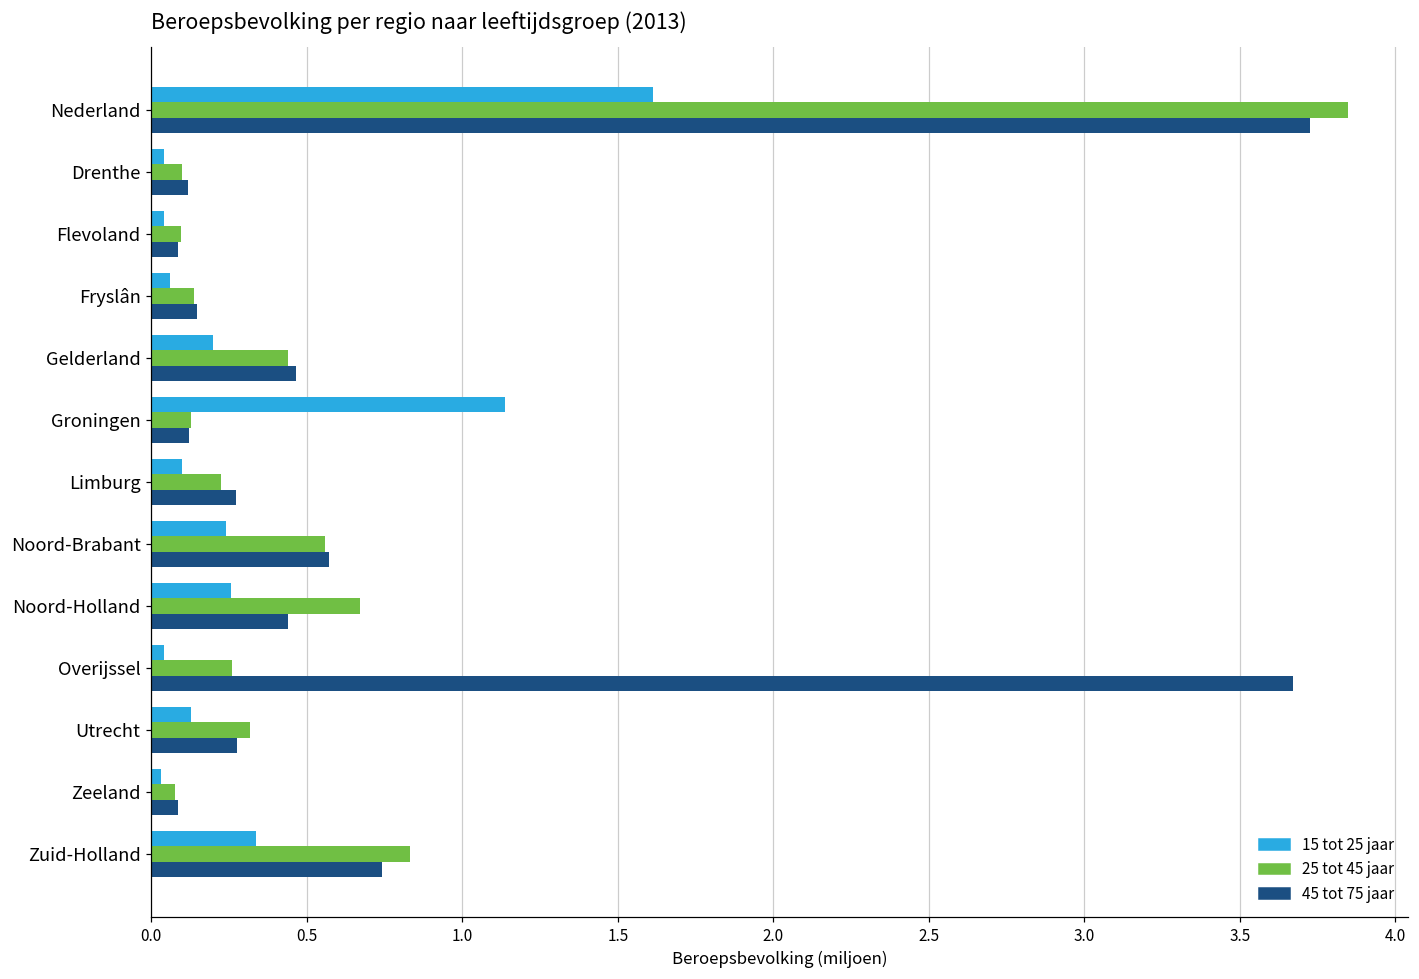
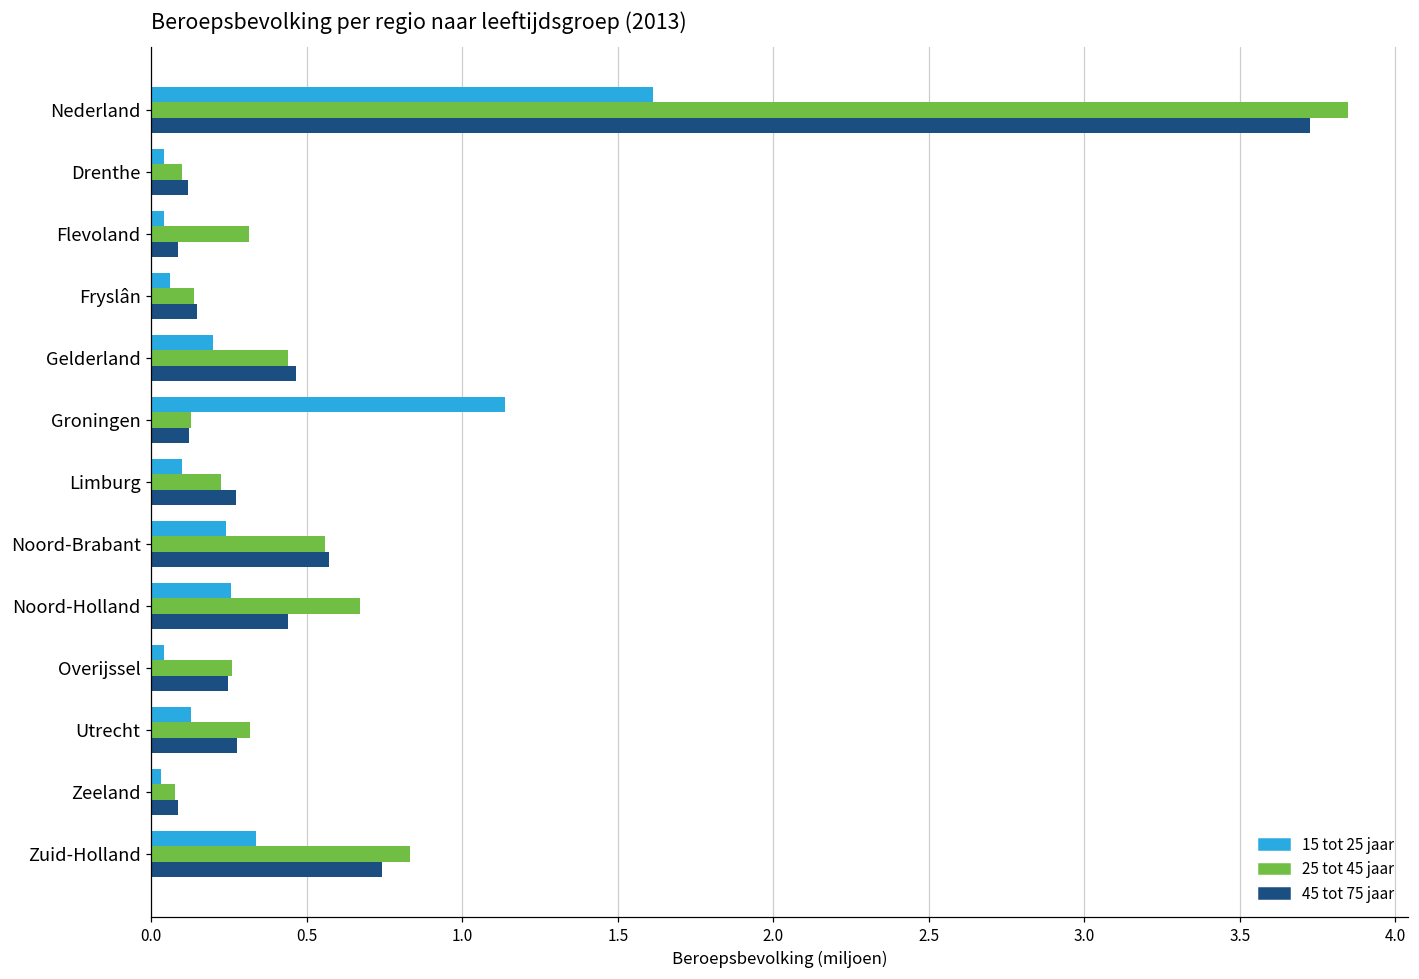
  {
    "15 tot 25 jaar": {
      "Nederland": 1.61,
      "Drenthe": 0.04,
      "Flevoland": 0.04,
      "Fryslân": 0.06,
      "Gelderland": 0.20,
      "Groningen": 1.14,
      "Limburg": 0.10,
      "Noord-Brabant": 0.24,
      "Noord-Holland": 0.26,
      "Overijssel": 0.04,
      "Utrecht": 0.13,
      "Zeeland": 0.03,
      "Zuid-Holland": 0.34
    },
    "25 tot 45 jaar": {
      "Nederland": 3.85,
      "Drenthe": 0.10,
-     "Flevoland": 0.10,
+     "Flevoland": 0.31,
      "Fryslân": 0.14,
      "Gelderland": 0.44,
      "Groningen": 0.13,
      "Limburg": 0.23,
      "Noord-Brabant": 0.56,
      "Noord-Holland": 0.67,
      "Overijssel": 0.26,
      "Utrecht": 0.32,
      "Zeeland": 0.08,
      "Zuid-Holland": 0.83
    },
    "45 tot 75 jaar": {
      "Nederland": 3.73,
      "Drenthe": 0.12,
      "Flevoland": 0.09,
      "Fryslân": 0.15,
      "Gelderland": 0.47,
      "Groningen": 0.12,
      "Limburg": 0.27,
      "Noord-Brabant": 0.57,
      "Noord-Holland": 0.44,
-     "Overijssel": 3.67,
+     "Overijssel": 0.25,
      "Utrecht": 0.28,
      "Zeeland": 0.09,
      "Zuid-Holland": 0.74
    }
  }
